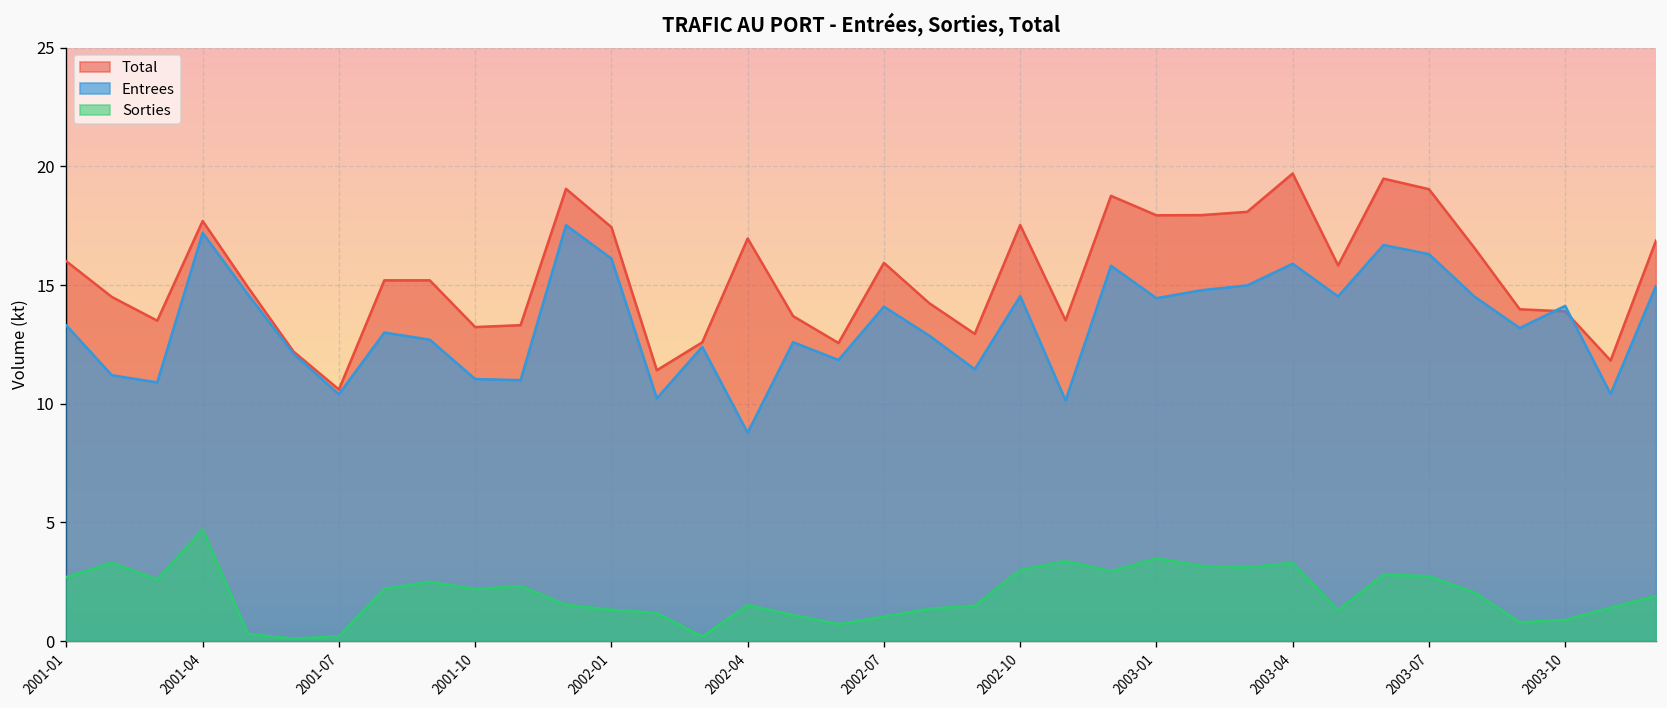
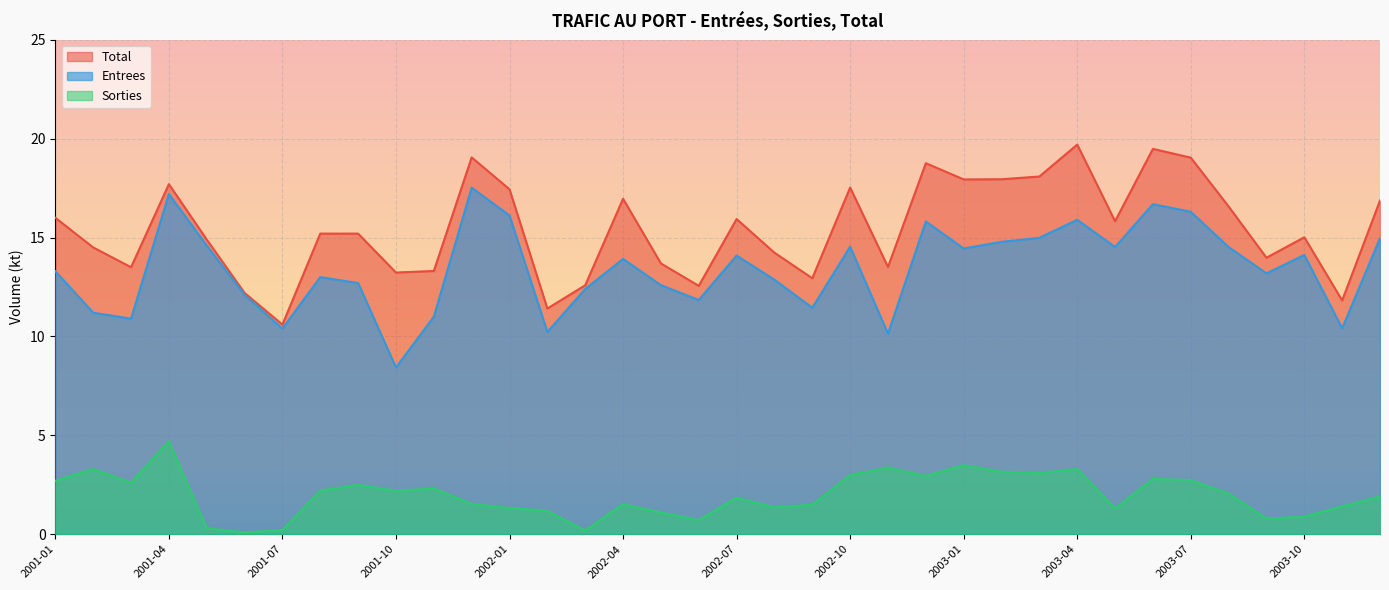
  {
    "Total": {
      "2001-01": 16.0,
      "2001-04": 17.7,
      "2001-07": 10.6,
      "2001-10": 13.2,
      "2002-01": 17.4,
      "2002-04": 17.0,
      "2002-07": 15.9,
      "2002-10": 17.5,
      "2003-01": 17.9,
      "2003-04": 19.7,
      "2003-07": 19.0,
-     "2003-10": 13.9
+     "2003-10": 15.0
    },
    "Entrees": {
      "2001-01": 13.3,
      "2001-04": 17.2,
      "2001-07": 10.4,
-     "2001-10": 11.0,
+     "2001-10": 8.4,
      "2002-01": 16.1,
-     "2002-04": 8.8,
+     "2002-04": 13.9,
      "2002-07": 14.1,
      "2002-10": 14.5,
      "2003-01": 14.4,
      "2003-04": 15.9,
      "2003-07": 16.3,
      "2003-10": 14.1
    },
    "Sorties": {
      "2001-01": 2.7,
      "2001-04": 4.7,
      "2001-07": 0.2,
      "2001-10": 2.2,
      "2002-01": 1.3,
      "2002-04": 1.5,
-     "2002-07": 1.0,
+     "2002-07": 1.8,
      "2002-10": 3.0,
      "2003-01": 3.5,
      "2003-04": 3.3,
      "2003-07": 2.7,
      "2003-10": 0.9
    }
  }
